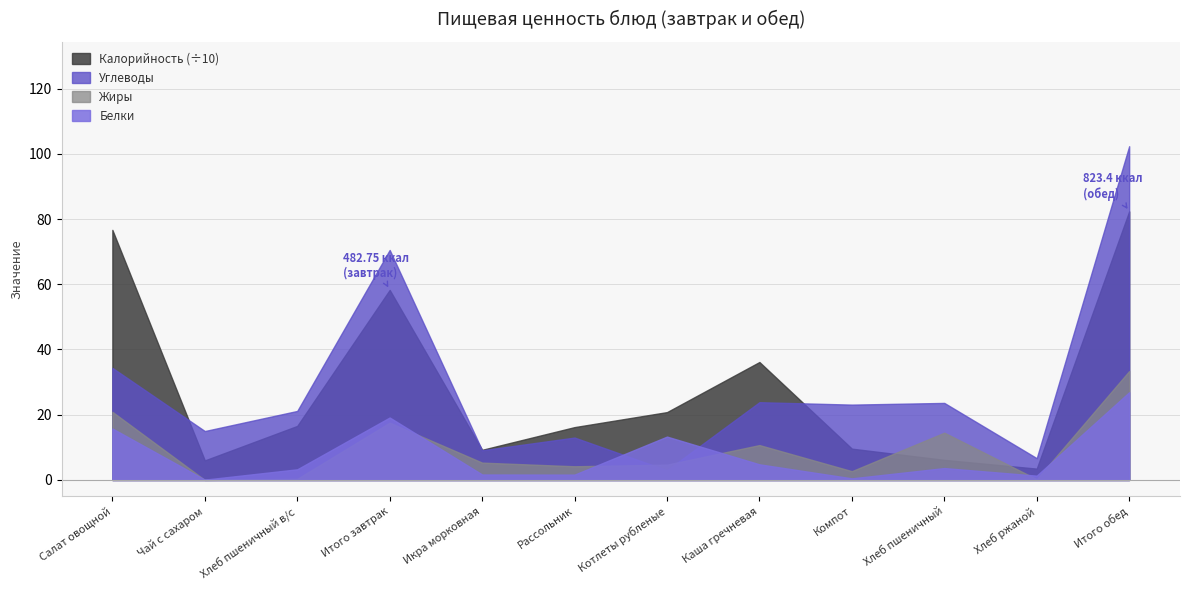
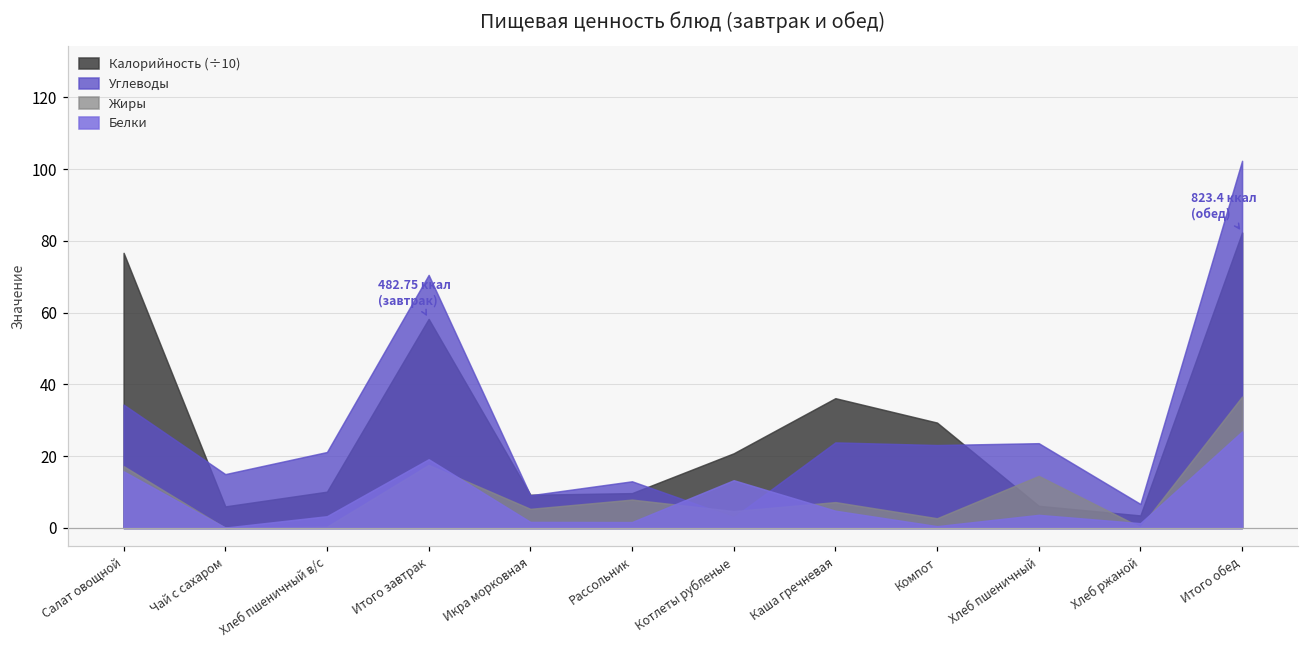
  {
    "Калорийность (÷10)": {
      "Салат овощной": 77,
      "Чай с сахаром": 6,
-     "Хлеб пшеничный в/с": 17,
+     "Хлеб пшеничный в/с": 10,
      "Итого завтрак": 58,
-     "Рассольник": 16,
+     "Рассольник": 10,
      "Котлеты рубленые": 21,
      "Каша гречневая": 36,
-     "Компот": 10,
+     "Компот": 29,
      "Хлеб пшеничный": 6,
      "Хлеб ржаной": 3
    },
    "Жиры": {
-     "Салат овощной": 21,
+     "Салат овощной": 17,
      "Итого завтрак": 18,
      "Икра морковная": 5,
-     "Рассольник": 4,
+     "Рассольник": 8,
      "Котлеты рубленые": 5,
-     "Каша гречневая": 11,
+     "Каша гречневая": 7,
      "Компот": 3,
      "Хлеб пшеничный": 15,
-     "Итого обед": 33
+     "Итого обед": 37
    }
  }
